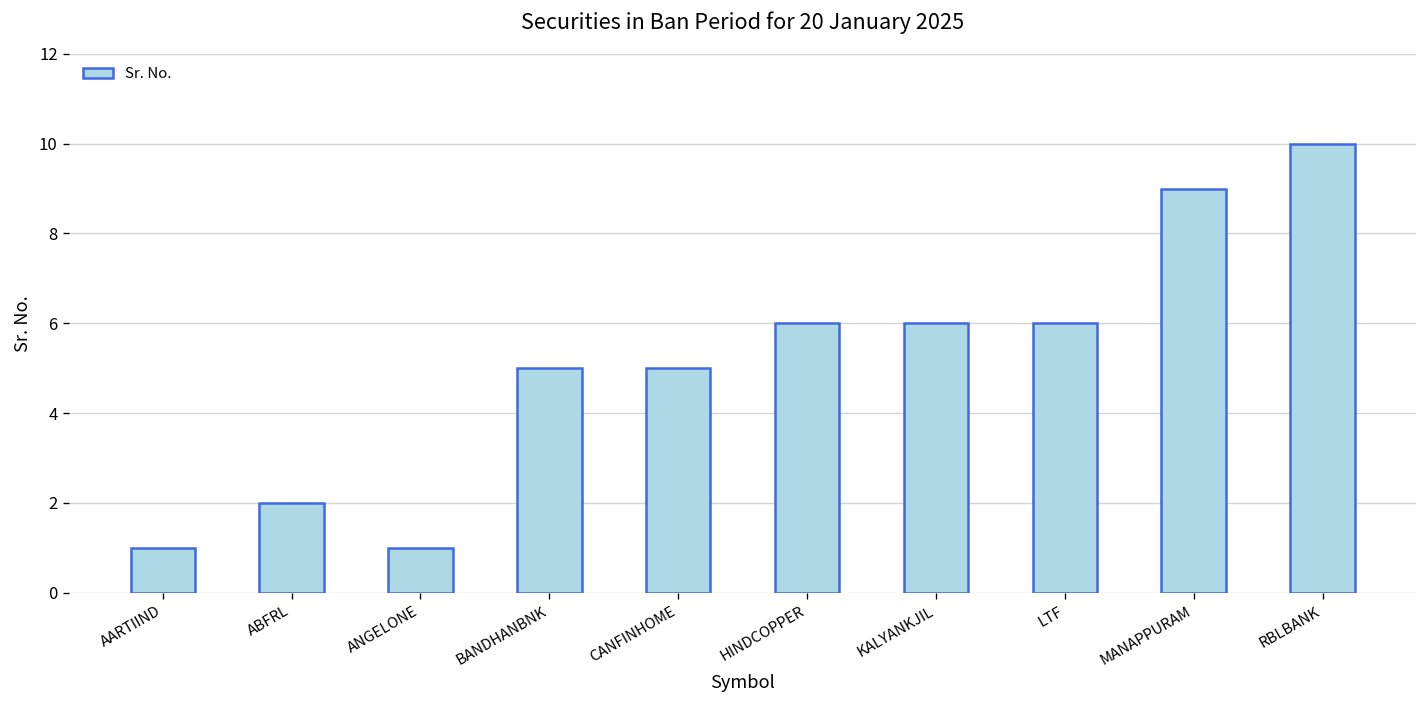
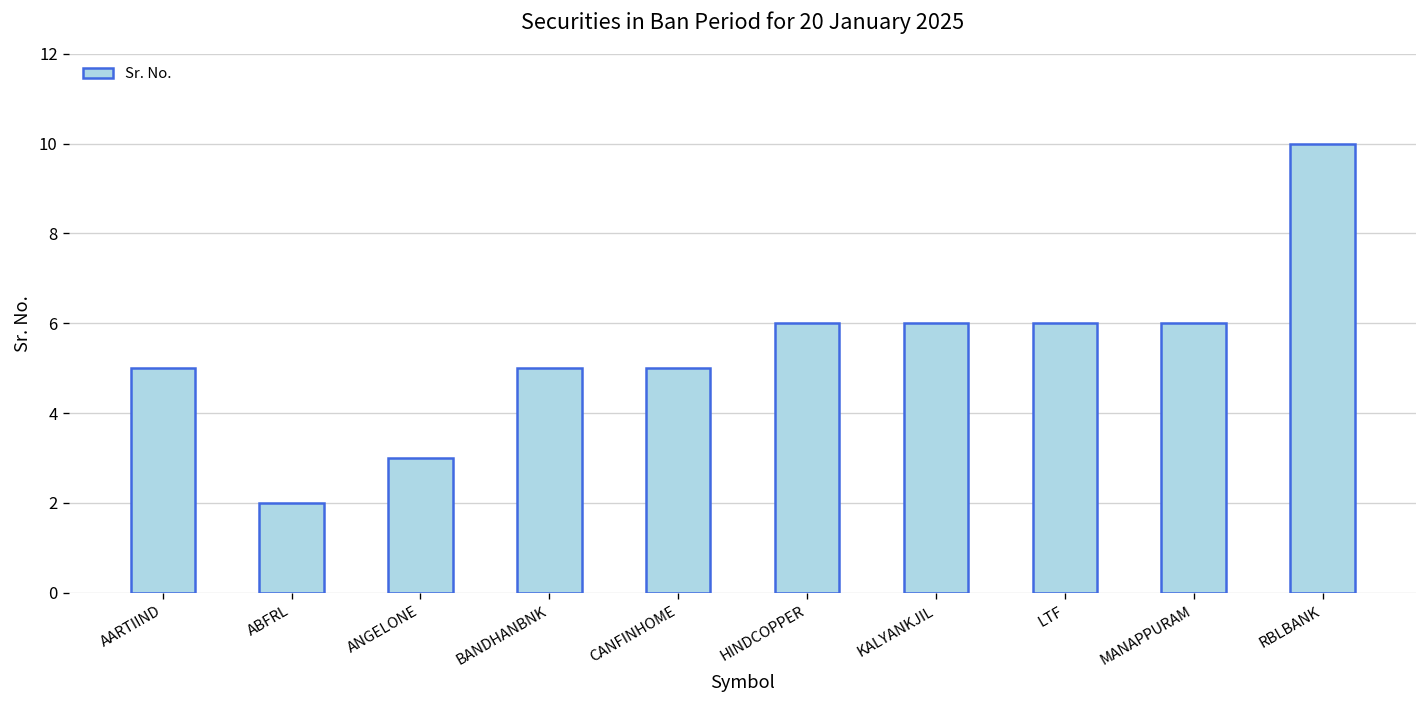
  {
-   "AARTIIND": 1,
+   "AARTIIND": 5,
    "ABFRL": 2,
-   "ANGELONE": 1,
+   "ANGELONE": 3,
    "BANDHANBNK": 5,
    "CANFINHOME": 5,
    "HINDCOPPER": 6,
    "KALYANKJIL": 6,
    "LTF": 6,
-   "MANAPPURAM": 9,
+   "MANAPPURAM": 6,
    "RBLBANK": 10
  }
